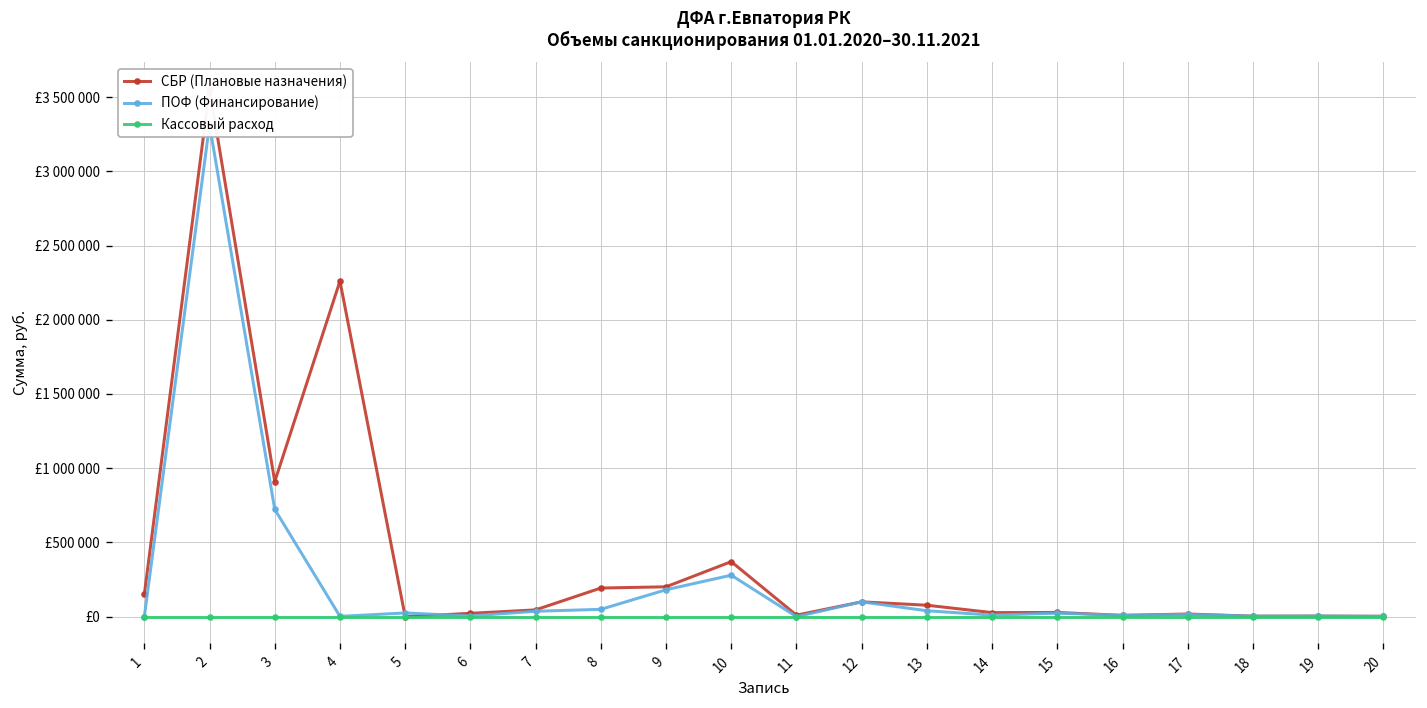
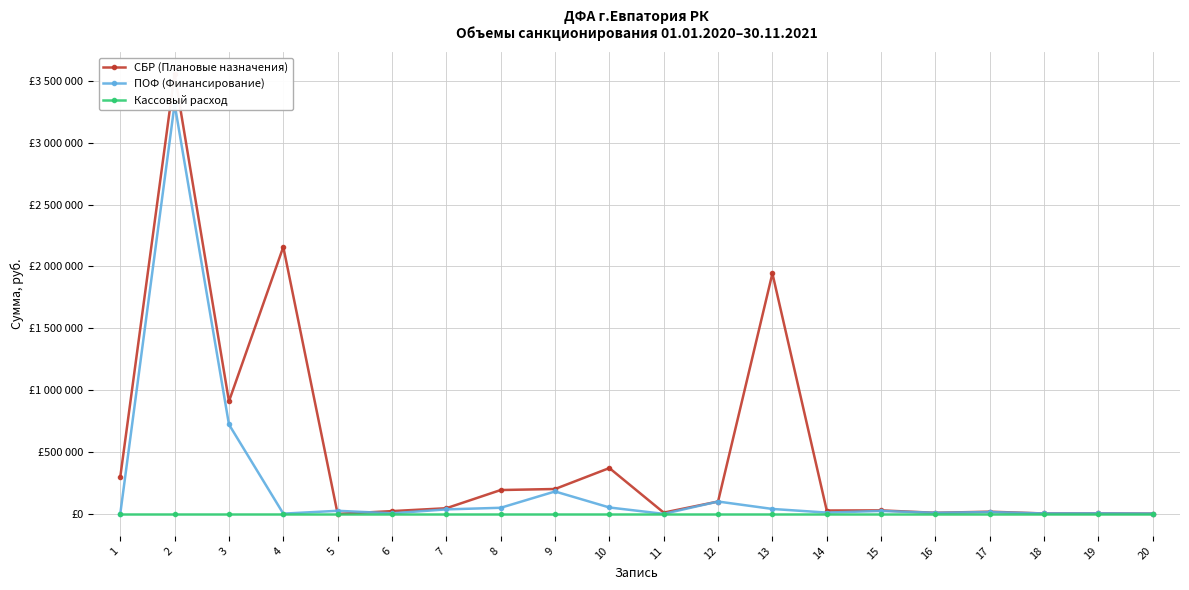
  {
    "СБР (Плановые назначения)": {
-     "1": "£150000",
+     "1": "£300000",
      "3": "£910000",
-     "4": "£2260000",
+     "4": "£2160000",
      "8": "£190000",
      "10": "£370000",
-     "13": "£80000"
+     "13": "£1940000"
    },
    "ПОФ (Финансирование)": {
      "3": "£720000",
      "5": "£30000",
      "8": "£50000",
-     "10": "£280000",
+     "10": "£50000",
      "13": "£40000"
    },
    "Кассовый расход": {
      "2": "£0",
      "3": "£0",
      "7": "£0",
      "8": "£0",
      "9": "£0",
      "10": "£0",
      "12": "£0",
      "13": "£0",
      "15": "£0"
    }
  }
